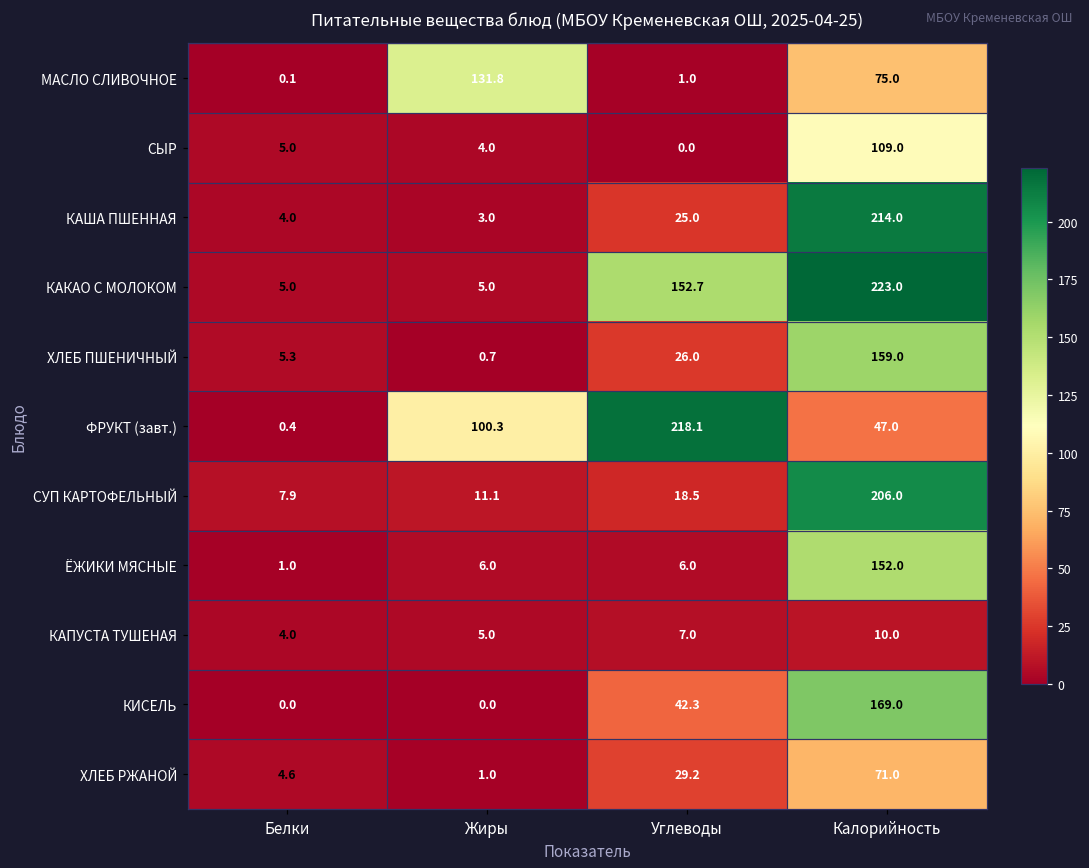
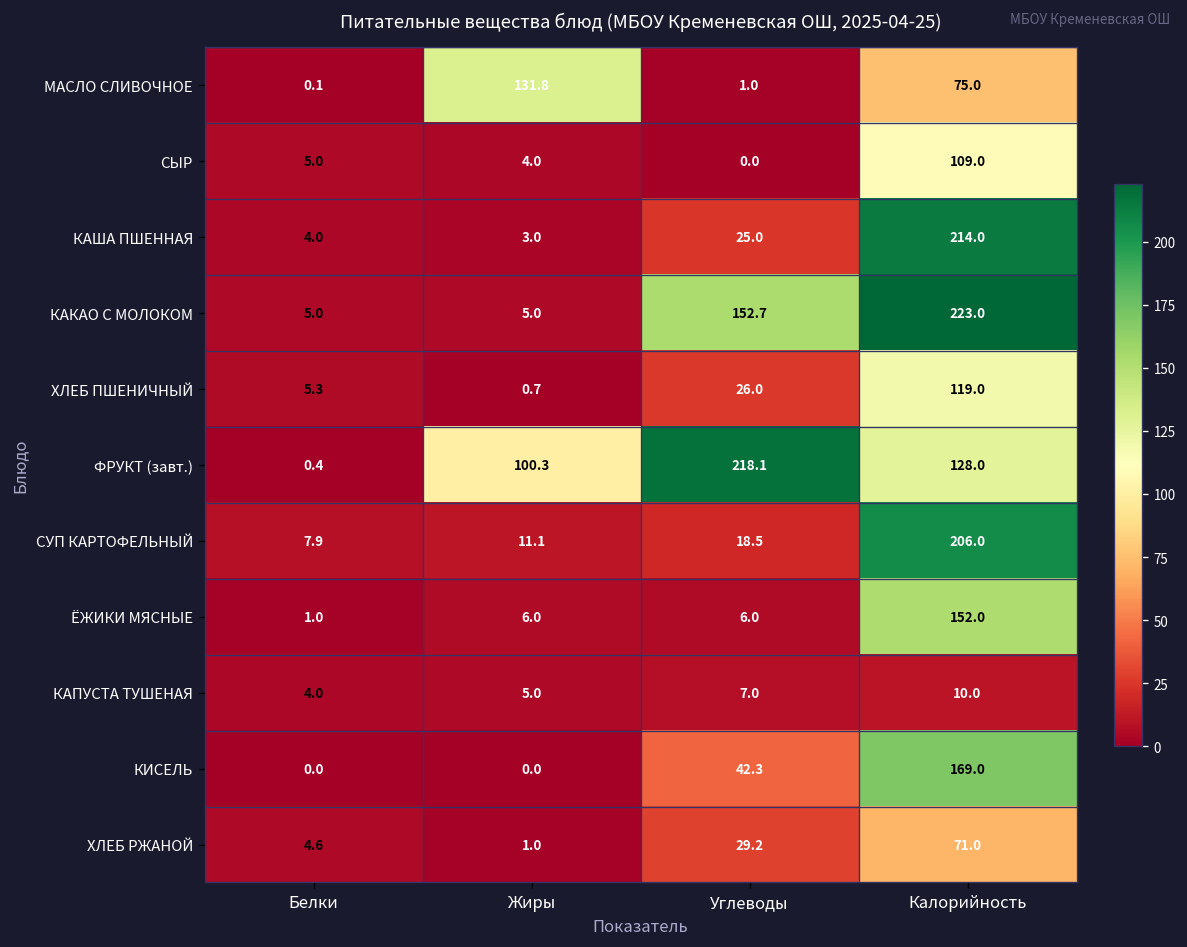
  {
    "МАСЛО СЛИВОЧНОЕ": {
      "Белки": 0.1,
      "Жиры": 131.8,
      "Углеводы": 1.0,
      "Калорийность": 75.0
    },
    "СЫР": {
      "Белки": 5.0,
      "Жиры": 4.0,
      "Углеводы": 0.0,
      "Калорийность": 109.0
    },
    "КАША ПШЕННАЯ": {
      "Белки": 4.0,
      "Жиры": 3.0,
      "Углеводы": 25.0,
      "Калорийность": 214.0
    },
    "КАКАО С МОЛОКОМ": {
      "Белки": 5.0,
      "Жиры": 5.0,
      "Углеводы": 152.7,
      "Калорийность": 223.0
    },
    "ХЛЕБ ПШЕНИЧНЫЙ": {
      "Белки": 5.3,
      "Жиры": 0.7,
      "Углеводы": 26.0,
-     "Калорийность": 159.0
+     "Калорийность": 119.0
    },
    "ФРУКТ (завт.)": {
      "Белки": 0.4,
      "Жиры": 100.3,
      "Углеводы": 218.1,
-     "Калорийность": 47.0
+     "Калорийность": 128.0
    },
    "СУП КАРТОФЕЛЬНЫЙ": {
      "Белки": 7.9,
      "Жиры": 11.1,
      "Углеводы": 18.5,
      "Калорийность": 206.0
    },
    "ЁЖИКИ МЯСНЫЕ": {
      "Белки": 1.0,
      "Жиры": 6.0,
      "Углеводы": 6.0,
      "Калорийность": 152.0
    },
    "КАПУСТА ТУШЕНАЯ": {
      "Белки": 4.0,
      "Жиры": 5.0,
      "Углеводы": 7.0,
      "Калорийность": 10.0
    },
    "КИСЕЛЬ": {
      "Белки": 0.0,
      "Жиры": 0.0,
      "Углеводы": 42.3,
      "Калорийность": 169.0
    },
    "ХЛЕБ РЖАНОЙ": {
      "Белки": 4.6,
      "Жиры": 1.0,
      "Углеводы": 29.2,
      "Калорийность": 71.0
    }
  }
